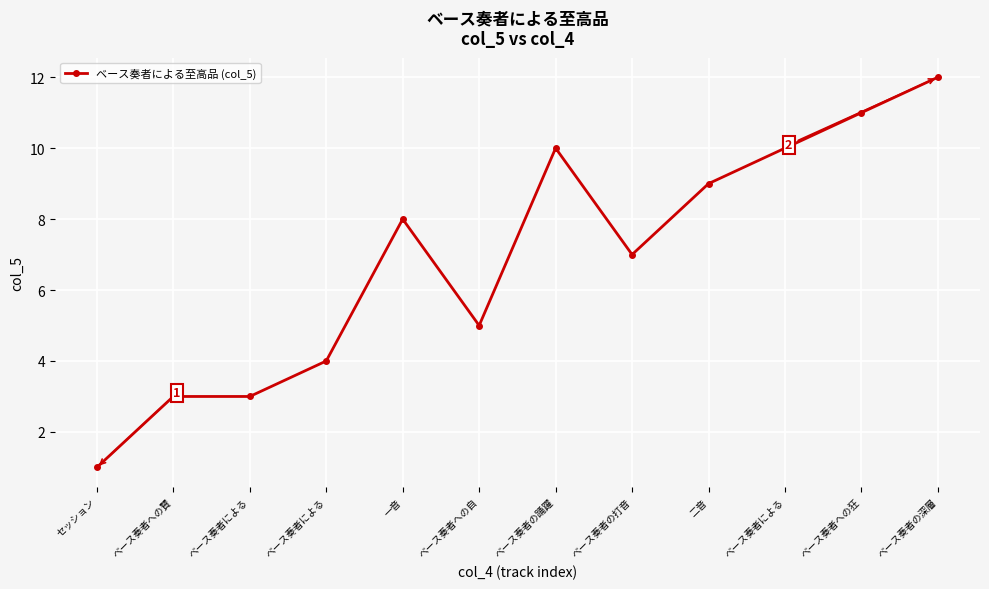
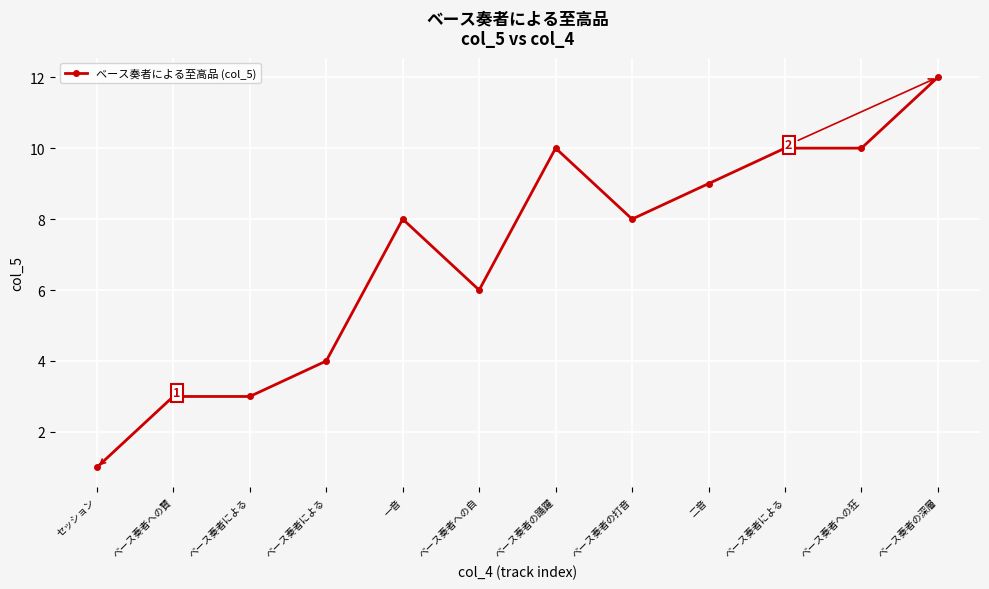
  {
    "セッション": 1,
    "一音": 8,
-   "ベース奏者への自": 5,
+   "ベース奏者への自": 6,
    "ベース奏者の踊躍": 10,
-   "ベース奏者の打音": 7,
+   "ベース奏者の打音": 8,
    "二音": 9,
-   "ベース奏者への狂": 11,
+   "ベース奏者への狂": 10,
    "ベース奏者の深層": 12
  }
